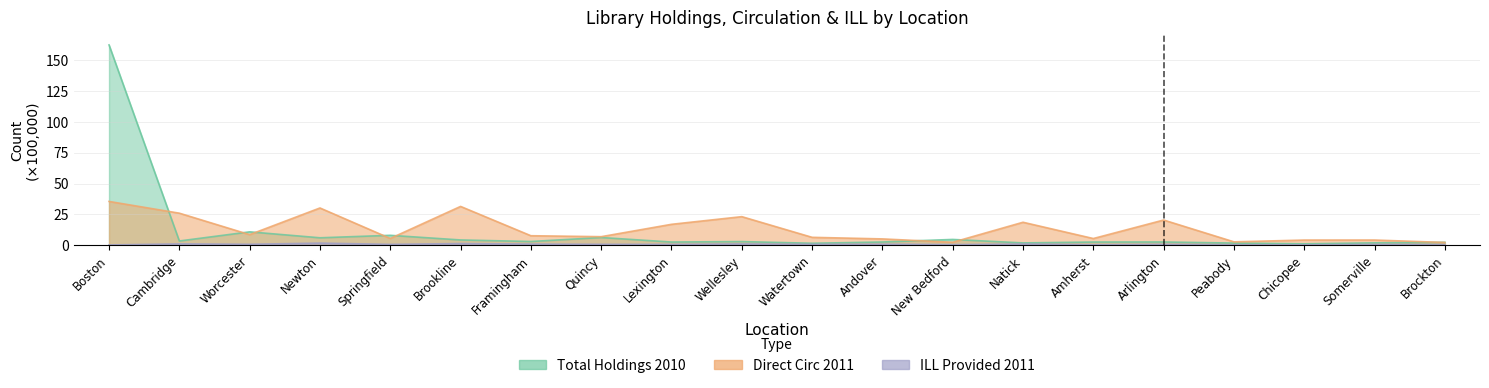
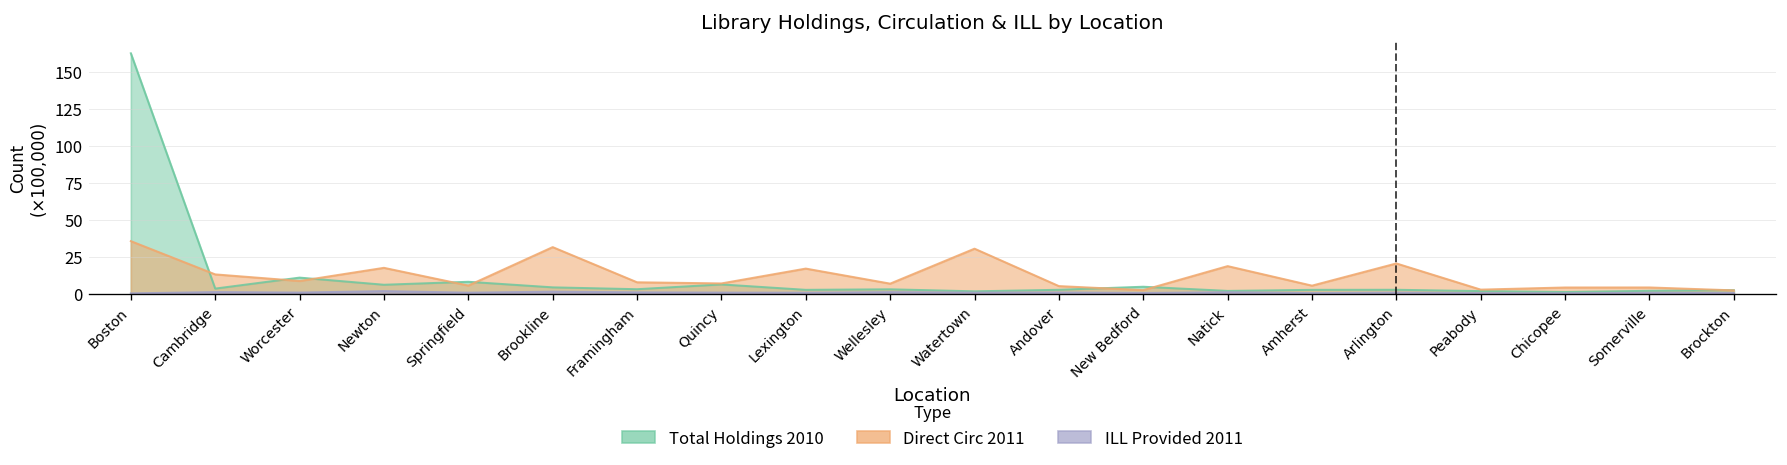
  {
    "Direct Circ 2011": {
      "Boston": 35,
-     "Cambridge": 26,
+     "Cambridge": 13,
      "Worcester": 8,
-     "Newton": 30,
+     "Newton": 17,
      "Springfield": 5,
      "Brookline": 31,
      "Framingham": 8,
      "Lexington": 17,
-     "Wellesley": 23,
-     "Watertown": 6,
+     "Wellesley": 7,
+     "Watertown": 30,
      "Andover": 5,
      "Natick": 19,
      "Amherst": 5,
      "Arlington": 20,
      "Chicopee": 4,
      "Somerville": 4
    }
  }
